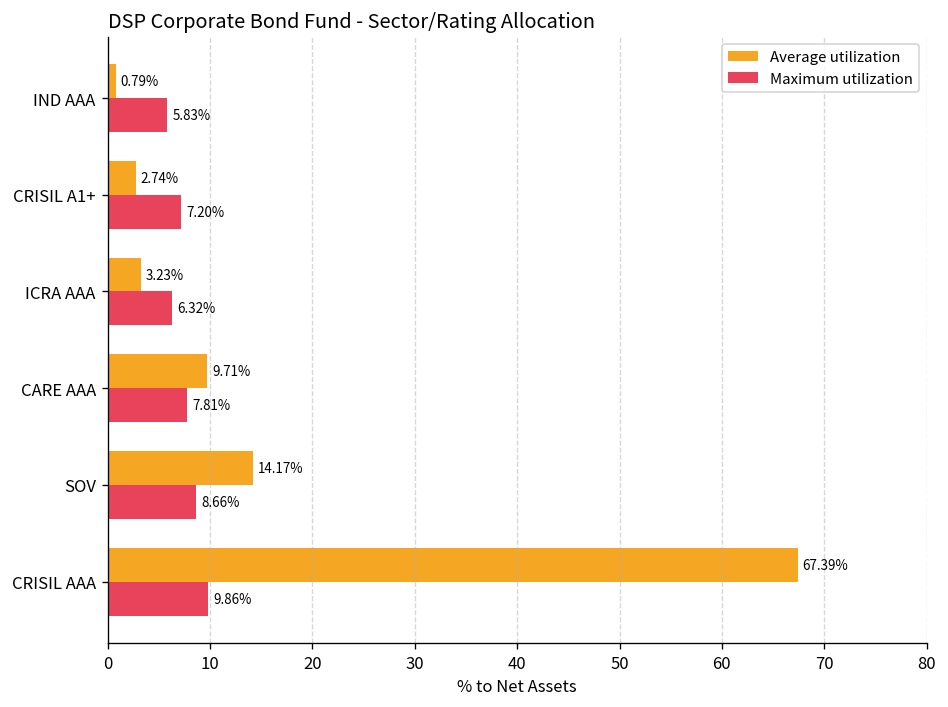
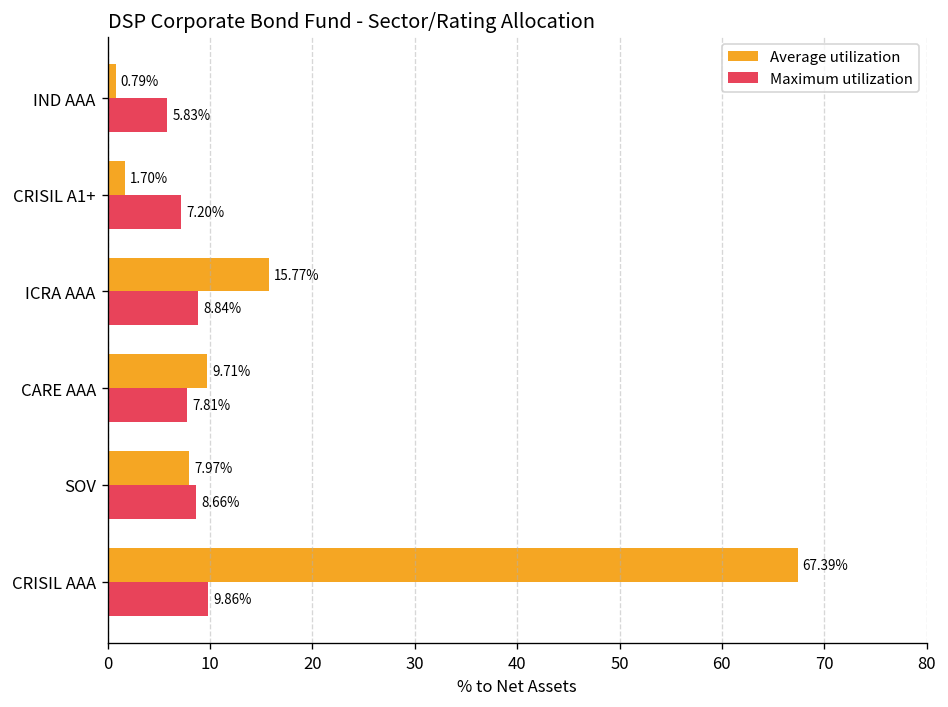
  {
    "Average utilization": {
      "IND AAA": "0.79%",
-     "CRISIL A1+": "2.74%",
-     "ICRA AAA": "3.23%",
+     "CRISIL A1+": "1.70%",
+     "ICRA AAA": "15.77%",
      "CARE AAA": "9.71%",
-     "SOV": "14.17%",
+     "SOV": "7.97%",
      "CRISIL AAA": "67.39%"
    },
    "Maximum utilization": {
      "IND AAA": "5.83%",
      "CRISIL A1+": "7.20%",
-     "ICRA AAA": "6.32%",
+     "ICRA AAA": "8.84%",
      "CARE AAA": "7.81%",
      "SOV": "8.66%",
      "CRISIL AAA": "9.86%"
    }
  }
